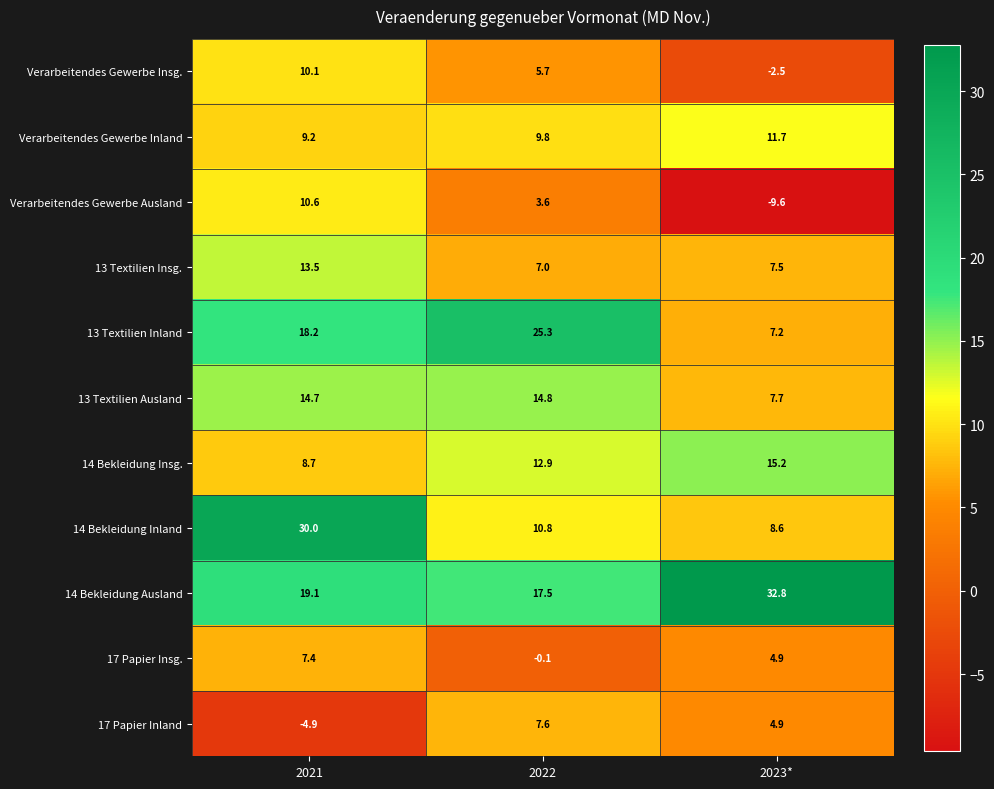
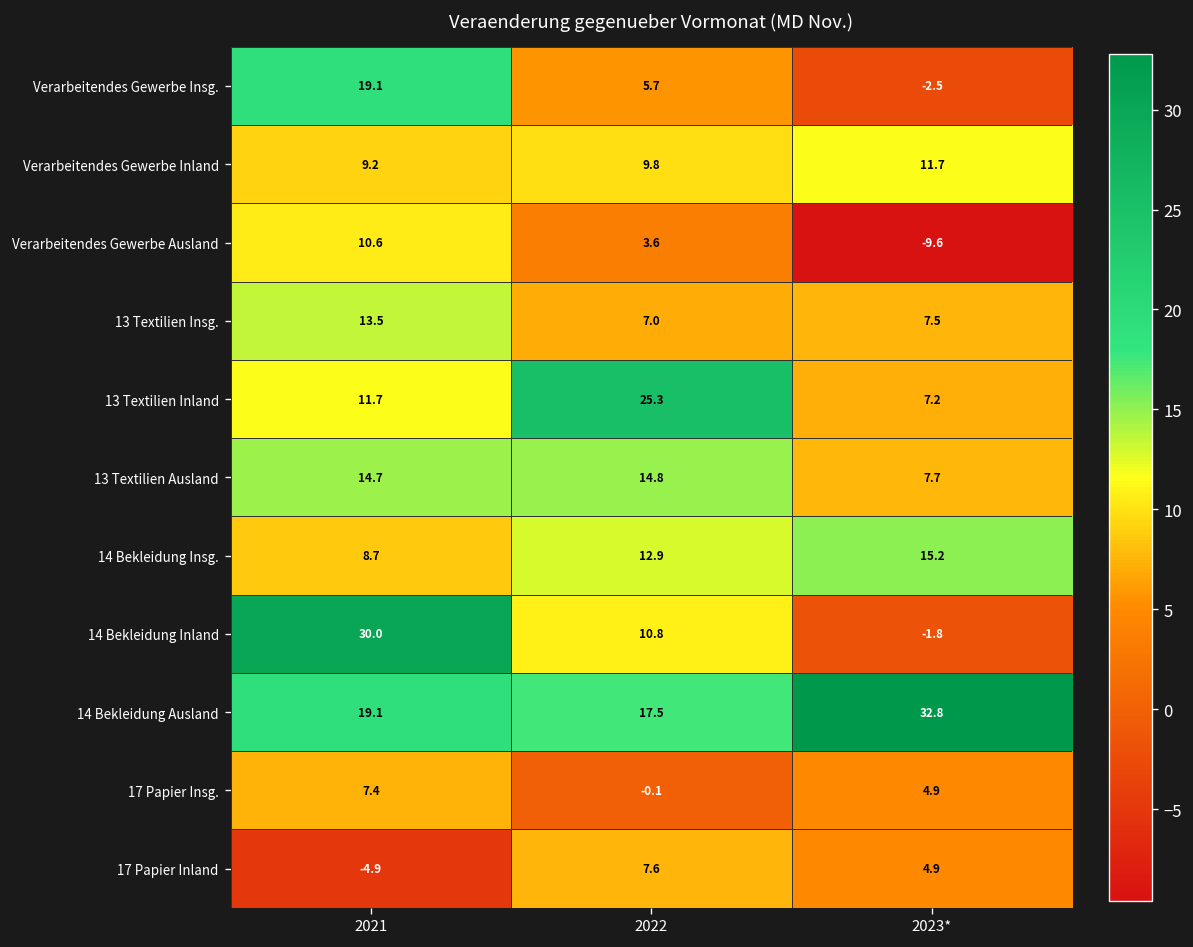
  {
    "Verarbeitendes Gewerbe Insg.": {
-     "2021": 10.1,
+     "2021": 19.1,
      "2022": 5.7,
      "2023*": -2.5
    },
    "Verarbeitendes Gewerbe Inland": {
      "2021": 9.2,
      "2022": 9.8,
      "2023*": 11.7
    },
    "Verarbeitendes Gewerbe Ausland": {
      "2021": 10.6,
      "2022": 3.6,
      "2023*": -9.6
    },
    "13 Textilien Insg.": {
      "2021": 13.5,
      "2022": 7.0,
      "2023*": 7.5
    },
    "13 Textilien Inland": {
-     "2021": 18.2,
+     "2021": 11.7,
      "2022": 25.3,
      "2023*": 7.2
    },
    "13 Textilien Ausland": {
      "2021": 14.7,
      "2022": 14.8,
      "2023*": 7.7
    },
    "14 Bekleidung Insg.": {
      "2021": 8.7,
      "2022": 12.9,
      "2023*": 15.2
    },
    "14 Bekleidung Inland": {
      "2021": 30.0,
      "2022": 10.8,
-     "2023*": 8.6
+     "2023*": -1.8
    },
    "14 Bekleidung Ausland": {
      "2021": 19.1,
      "2022": 17.5,
      "2023*": 32.8
    },
    "17 Papier Insg.": {
      "2021": 7.4,
      "2022": -0.1,
      "2023*": 4.9
    },
    "17 Papier Inland": {
      "2021": -4.9,
      "2022": 7.6,
      "2023*": 4.9
    }
  }
